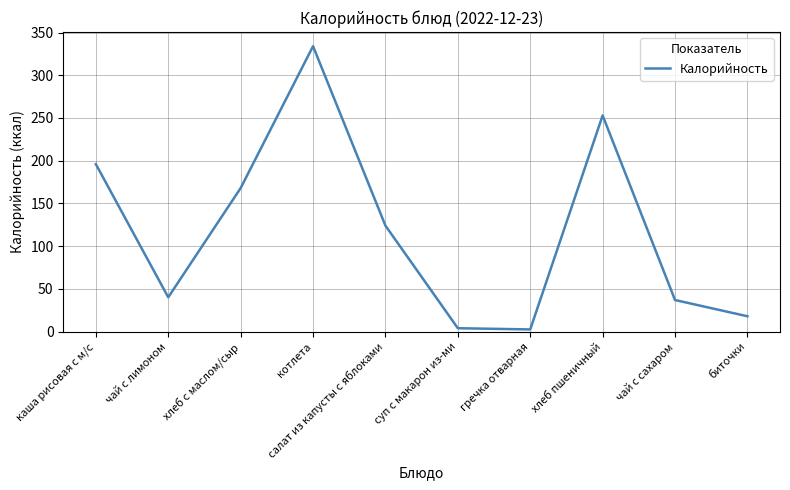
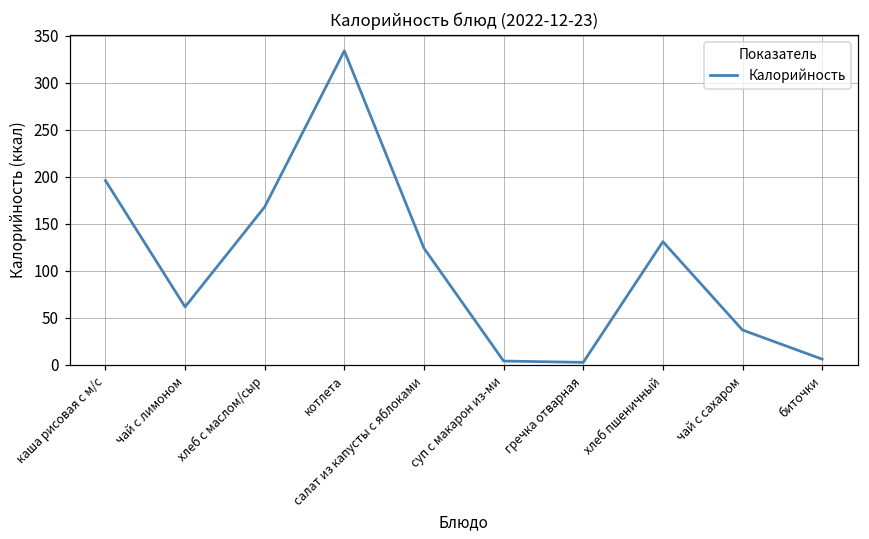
  {
    "каша рисовая с м/с": 200,
-   "чай с лимоном": 40,
+   "чай с лимоном": 60,
    "хлеб с маслом/сыр": 170,
    "котлета": 330,
    "салат из капусты с яблоками": 120,
    "суп с макарон из-ми": 0,
    "гречка отварная": 0,
-   "хлеб пшеничный": 250,
+   "хлеб пшеничный": 130,
    "чай с сахаром": 40,
-   "биточки": 20
+   "биточки": 10
  }
